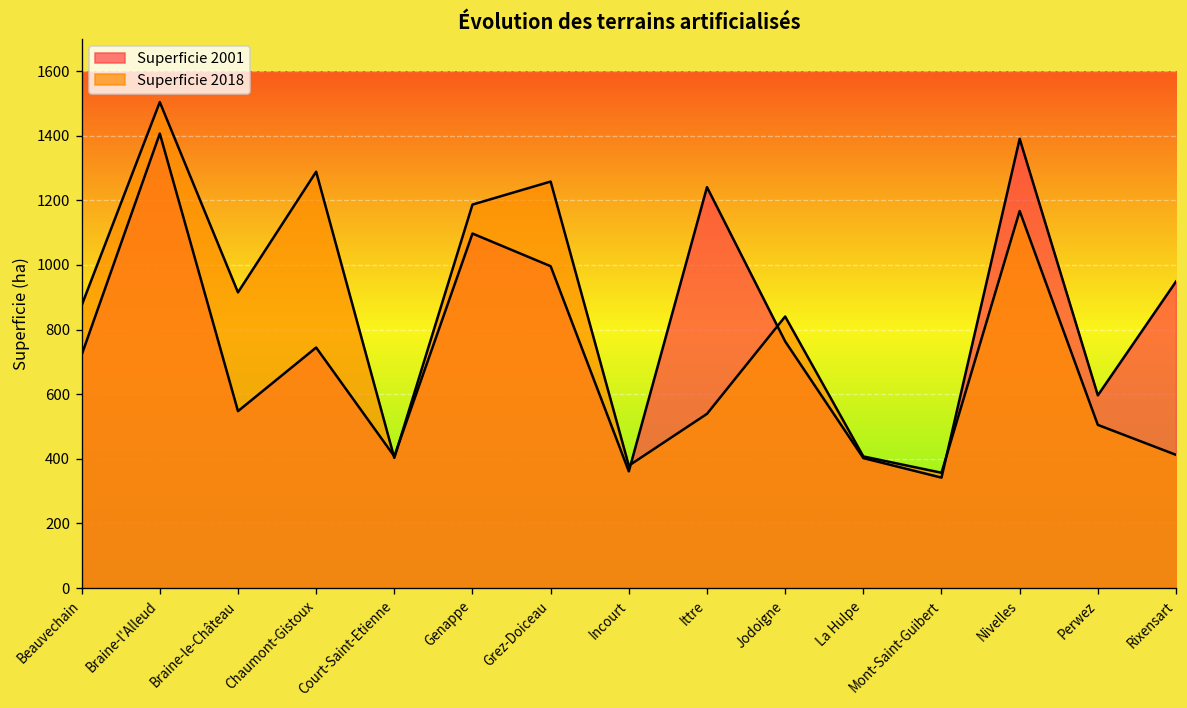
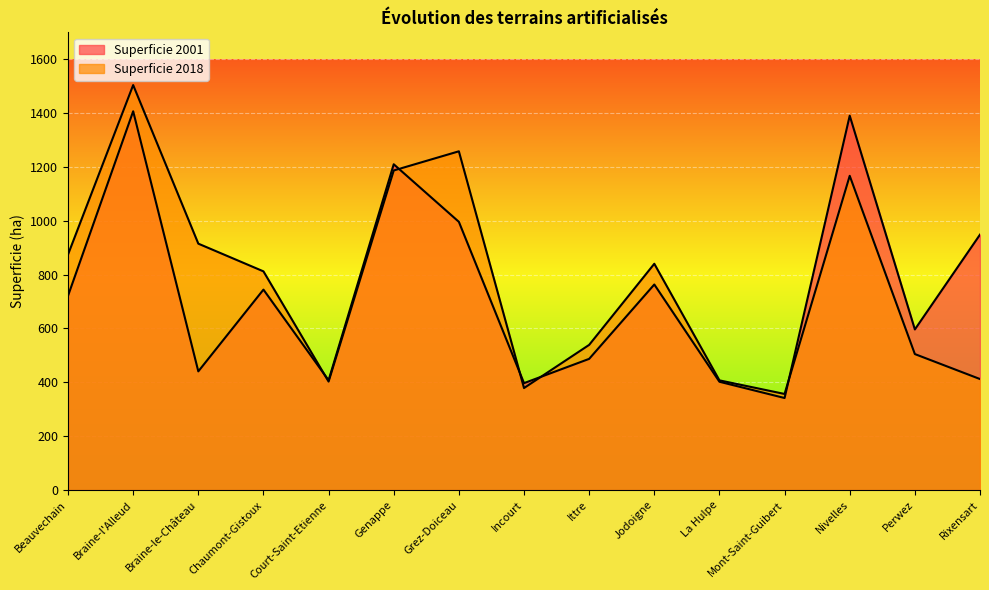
  {
    "Superficie 2001": {
      "Beauvechain": 720,
      "Braine-l'Alleud": 1410,
-     "Braine-le-Château": 550,
+     "Braine-le-Château": 440,
      "Chaumont-Gistoux": 740,
-     "Genappe": 1100,
+     "Genappe": 1210,
      "Grez-Doiceau": 1000,
-     "Incourt": 360,
-     "Ittre": 1240,
+     "Incourt": 400,
+     "Ittre": 490,
      "Jodoigne": 760,
      "Mont-Saint-Guibert": 340,
      "Nivelles": 1390,
      "Perwez": 600,
      "Rixensart": 950
    },
    "Superficie 2018": {
      "Beauvechain": 870,
      "Braine-l'Alleud": 1500,
      "Braine-le-Château": 920,
-     "Chaumont-Gistoux": 1290,
+     "Chaumont-Gistoux": 810,
      "Genappe": 1190,
      "Grez-Doiceau": 1260,
      "Incourt": 380,
      "Ittre": 540,
      "Jodoigne": 840,
      "Mont-Saint-Guibert": 360,
      "Nivelles": 1170,
      "Perwez": 500,
      "Rixensart": 410
    }
  }
